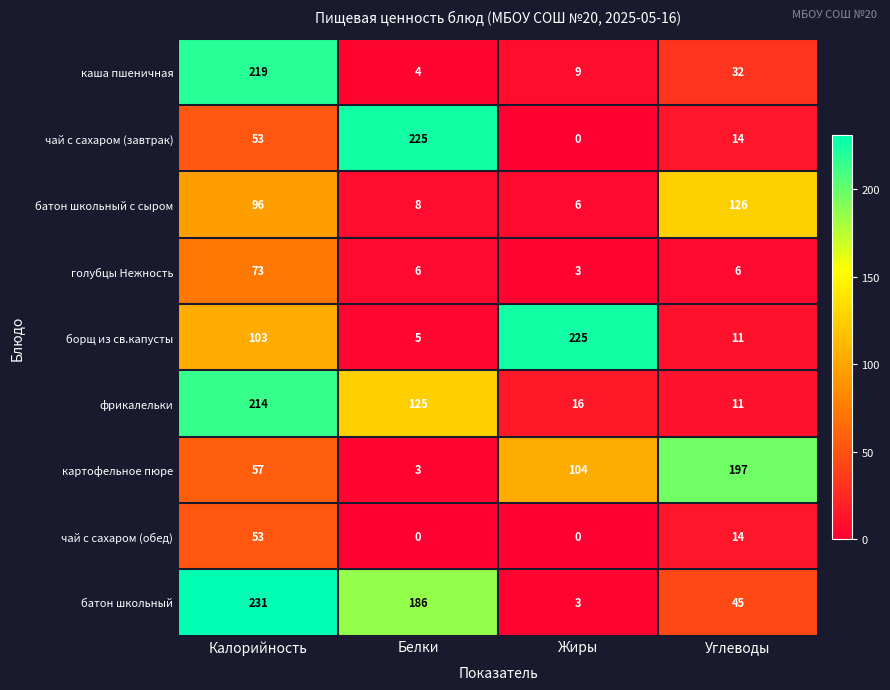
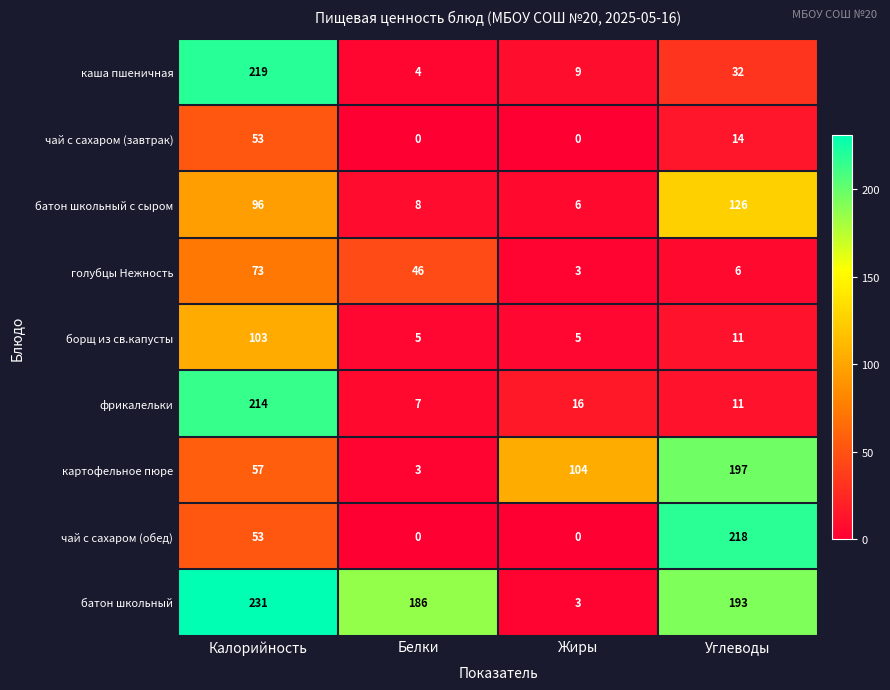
  {
    "каша пшеничная": {
      "Калорийность": 219,
      "Белки": 4,
      "Жиры": 9,
      "Углеводы": 32
    },
    "чай с сахаром (завтрак)": {
      "Калорийность": 53,
-     "Белки": 225,
+     "Белки": 0,
      "Жиры": 0,
      "Углеводы": 14
    },
    "батон школьный с сыром": {
      "Калорийность": 96,
      "Белки": 8,
      "Жиры": 6,
      "Углеводы": 126
    },
    "голубцы Нежность": {
      "Калорийность": 73,
-     "Белки": 6,
+     "Белки": 46,
      "Жиры": 3,
      "Углеводы": 6
    },
    "борщ из св.капусты": {
      "Калорийность": 103,
      "Белки": 5,
-     "Жиры": 225,
+     "Жиры": 5,
      "Углеводы": 11
    },
    "фрикалельки": {
      "Калорийность": 214,
-     "Белки": 125,
+     "Белки": 7,
      "Жиры": 16,
      "Углеводы": 11
    },
    "картофельное пюре": {
      "Калорийность": 57,
      "Белки": 3,
      "Жиры": 104,
      "Углеводы": 197
    },
    "чай с сахаром (обед)": {
      "Калорийность": 53,
      "Белки": 0,
      "Жиры": 0,
-     "Углеводы": 14
+     "Углеводы": 218
    },
    "батон школьный": {
      "Калорийность": 231,
      "Белки": 186,
      "Жиры": 3,
-     "Углеводы": 45
+     "Углеводы": 193
    }
  }
